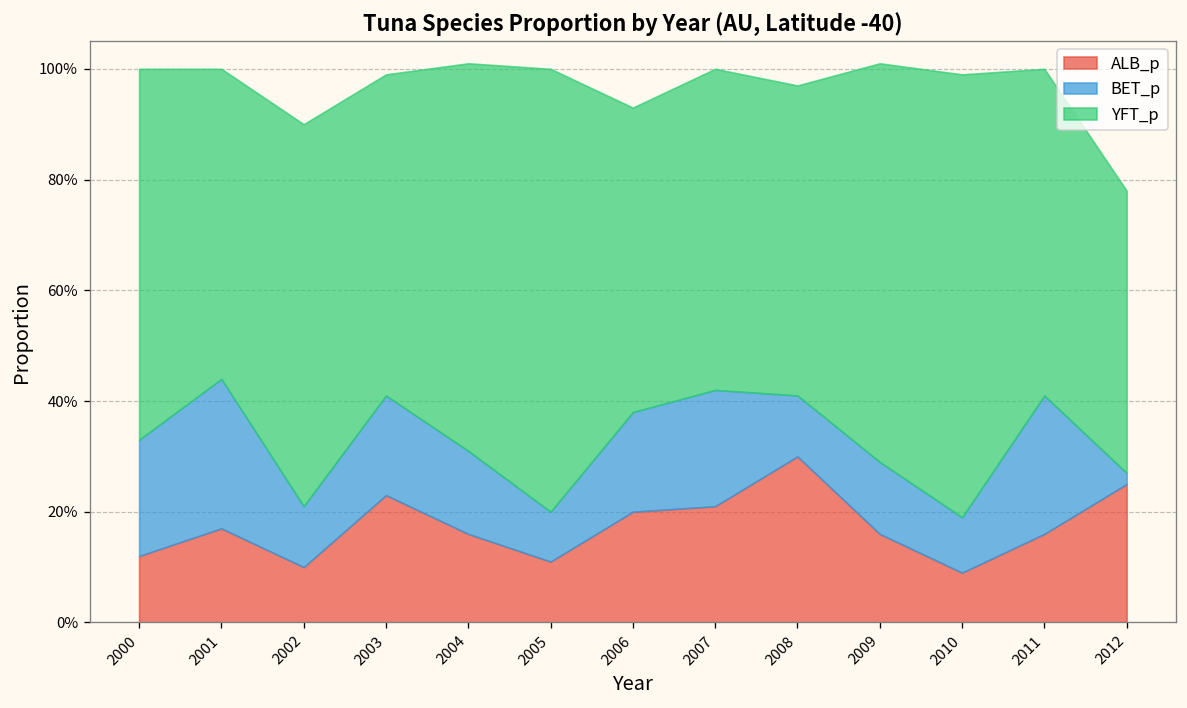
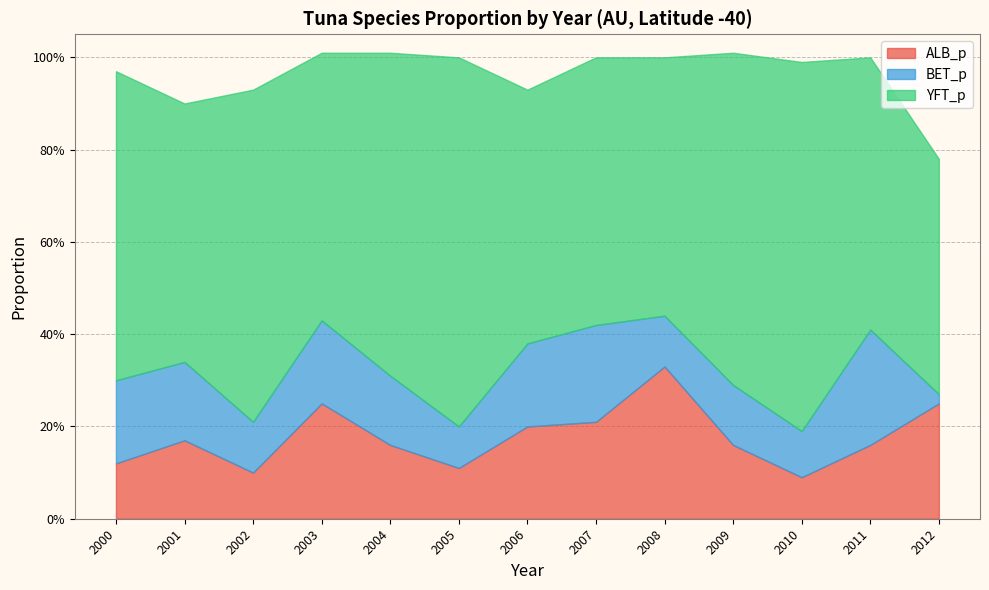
  {
    "ALB_p": {
      "2000": "12%",
      "2001": "17%",
      "2002": "10%",
-     "2003": "23%",
+     "2003": "25%",
      "2004": "16%",
      "2005": "11%",
      "2006": "20%",
      "2007": "21%",
-     "2008": "30%",
+     "2008": "33%",
      "2009": "16%",
      "2010": "9%",
      "2011": "16%",
      "2012": "25%"
    },
    "BET_p": {
-     "2000": "21%",
-     "2001": "27%",
+     "2000": "18%",
+     "2001": "17%",
      "2002": "11%",
      "2003": "18%",
      "2004": "15%",
      "2005": "9%",
      "2006": "18%",
      "2007": "21%",
      "2008": "11%",
      "2009": "13%",
      "2010": "10%",
      "2011": "25%",
      "2012": "2%"
    },
    "YFT_p": {
      "2000": "67%",
      "2001": "56%",
-     "2002": "69%",
+     "2002": "72%",
      "2003": "58%",
      "2004": "70%",
      "2005": "80%",
      "2006": "55%",
      "2007": "58%",
      "2008": "56%",
      "2009": "72%",
      "2010": "80%",
      "2011": "59%",
      "2012": "51%"
    }
  }
